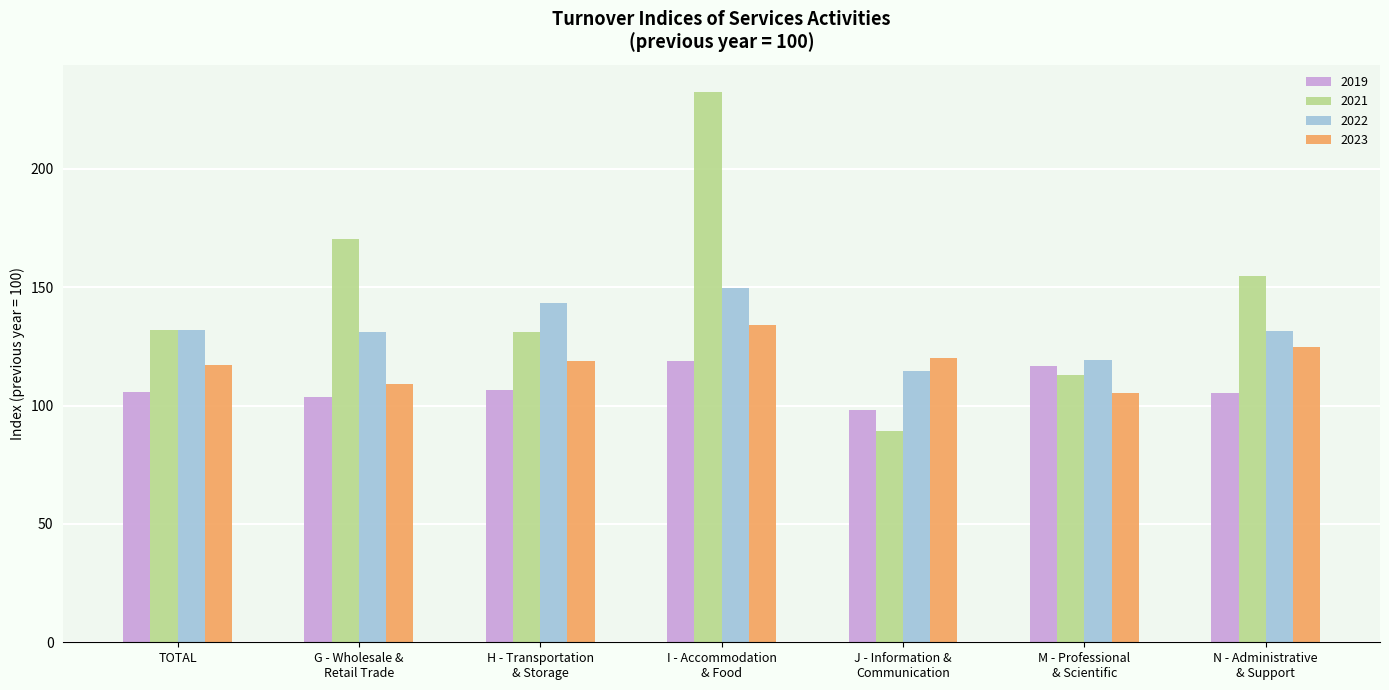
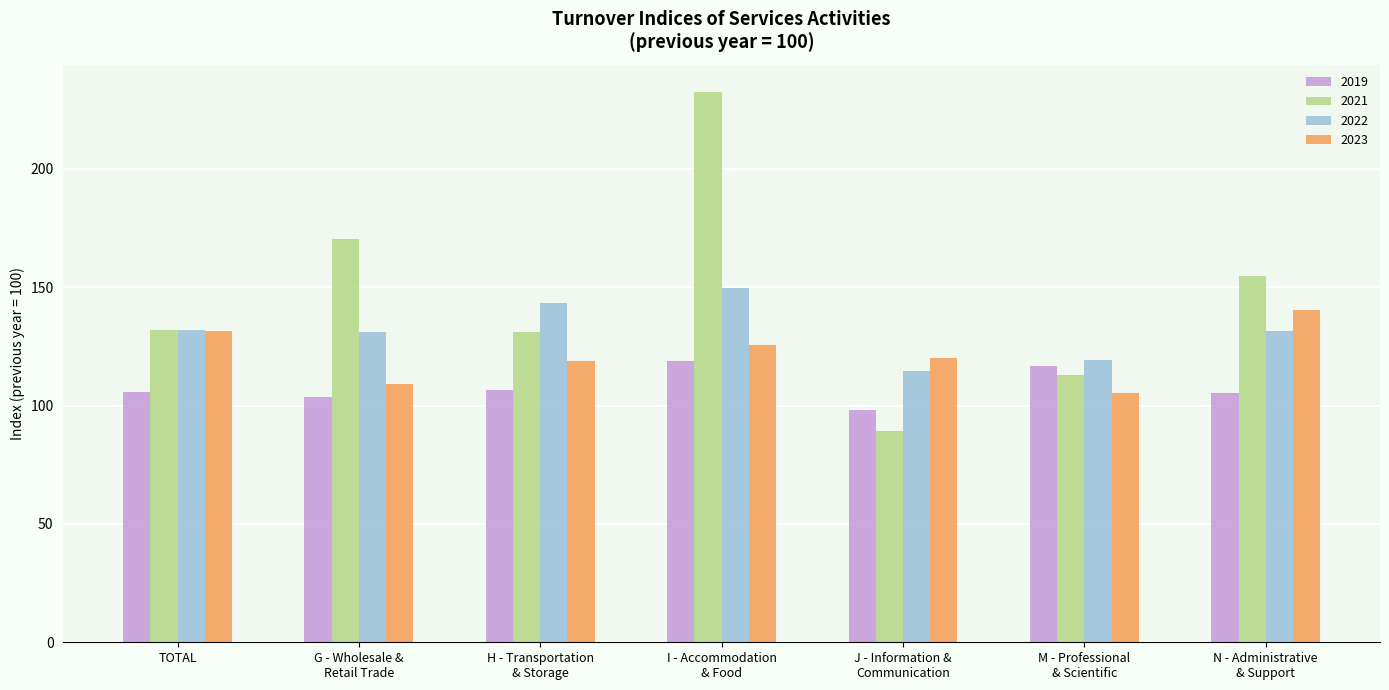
  {
    "2021": {
      "TOTAL": 132,
      "G - Wholesale & Retail Trade": 170,
      "H - Transportation & Storage": 131,
      "I - Accommodation & Food": 232,
      "J - Information & Communication": 89,
      "M - Professional & Scientific": 113,
      "N - Administrative & Support": 155
    },
    "2023": {
-     "TOTAL": 117,
+     "TOTAL": 132,
      "G - Wholesale & Retail Trade": 109,
      "H - Transportation & Storage": 119,
-     "I - Accommodation & Food": 134,
+     "I - Accommodation & Food": 126,
      "J - Information & Communication": 120,
      "M - Professional & Scientific": 105,
-     "N - Administrative & Support": 125
+     "N - Administrative & Support": 140
    }
  }
